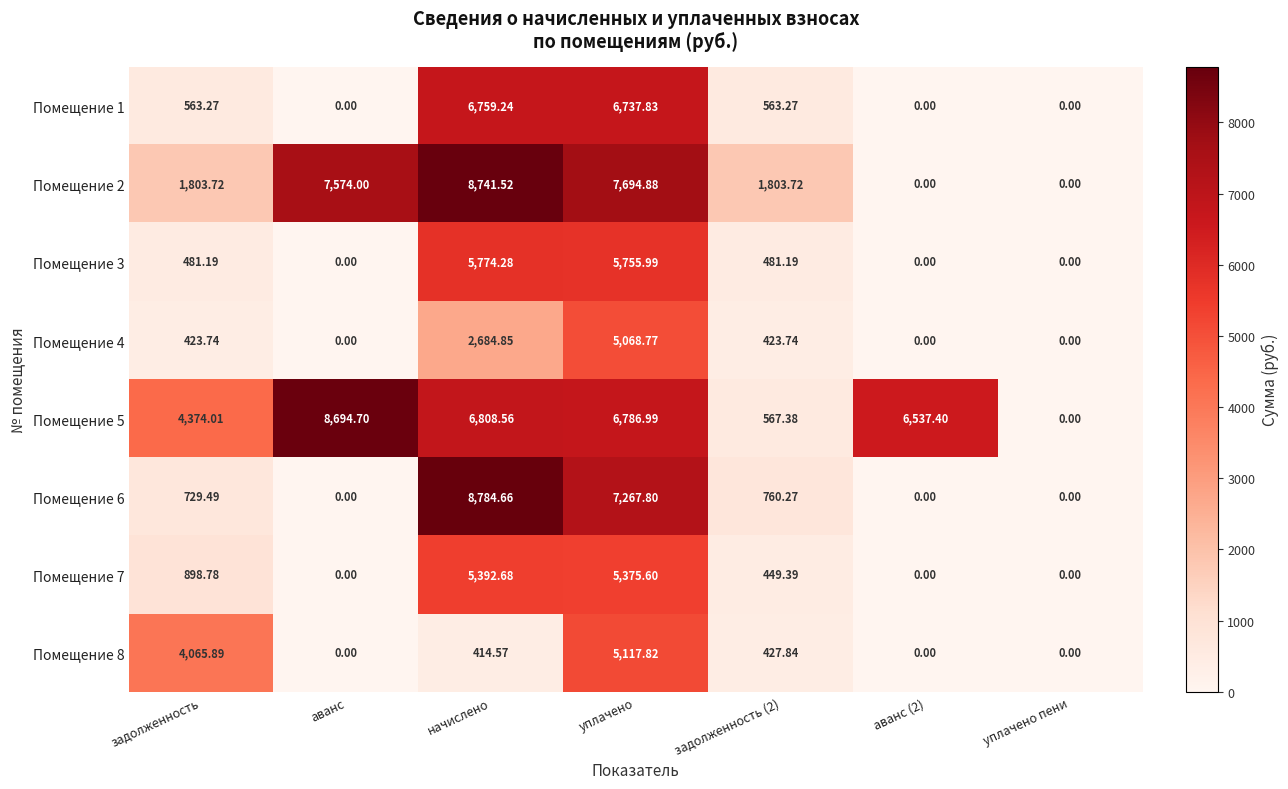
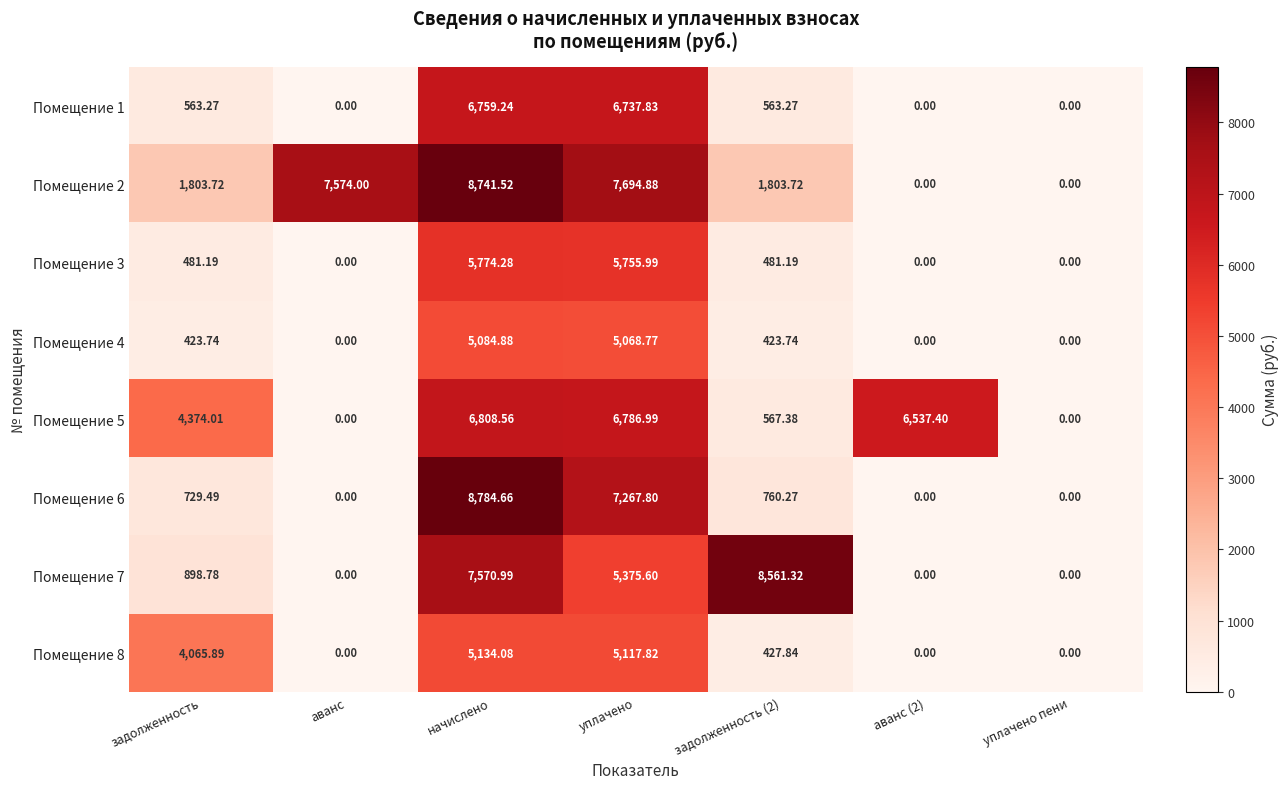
  {
    "Помещение 1": {
      "задолженность": "563.27",
      "аванс": "0.00",
      "начислено": "6,759.24",
      "уплачено": "6,737.83",
      "задолженность (2)": "563.27",
      "аванс (2)": "0.00",
      "уплачено пени": "0.00"
    },
    "Помещение 2": {
      "задолженность": "1,803.72",
      "аванс": "7,574.00",
      "начислено": "8,741.52",
      "уплачено": "7,694.88",
      "задолженность (2)": "1,803.72",
      "аванс (2)": "0.00",
      "уплачено пени": "0.00"
    },
    "Помещение 3": {
      "задолженность": "481.19",
      "аванс": "0.00",
      "начислено": "5,774.28",
      "уплачено": "5,755.99",
      "задолженность (2)": "481.19",
      "аванс (2)": "0.00",
      "уплачено пени": "0.00"
    },
    "Помещение 4": {
      "задолженность": "423.74",
      "аванс": "0.00",
-     "начислено": "2,684.85",
+     "начислено": "5,084.88",
      "уплачено": "5,068.77",
      "задолженность (2)": "423.74",
      "аванс (2)": "0.00",
      "уплачено пени": "0.00"
    },
    "Помещение 5": {
      "задолженность": "4,374.01",
-     "аванс": "8,694.70",
+     "аванс": "0.00",
      "начислено": "6,808.56",
      "уплачено": "6,786.99",
      "задолженность (2)": "567.38",
      "аванс (2)": "6,537.40",
      "уплачено пени": "0.00"
    },
    "Помещение 6": {
      "задолженность": "729.49",
      "аванс": "0.00",
      "начислено": "8,784.66",
      "уплачено": "7,267.80",
      "задолженность (2)": "760.27",
      "аванс (2)": "0.00",
      "уплачено пени": "0.00"
    },
    "Помещение 7": {
      "задолженность": "898.78",
      "аванс": "0.00",
-     "начислено": "5,392.68",
+     "начислено": "7,570.99",
      "уплачено": "5,375.60",
-     "задолженность (2)": "449.39",
+     "задолженность (2)": "8,561.32",
      "аванс (2)": "0.00",
      "уплачено пени": "0.00"
    },
    "Помещение 8": {
      "задолженность": "4,065.89",
      "аванс": "0.00",
-     "начислено": "414.57",
+     "начислено": "5,134.08",
      "уплачено": "5,117.82",
      "задолженность (2)": "427.84",
      "аванс (2)": "0.00",
      "уплачено пени": "0.00"
    }
  }
